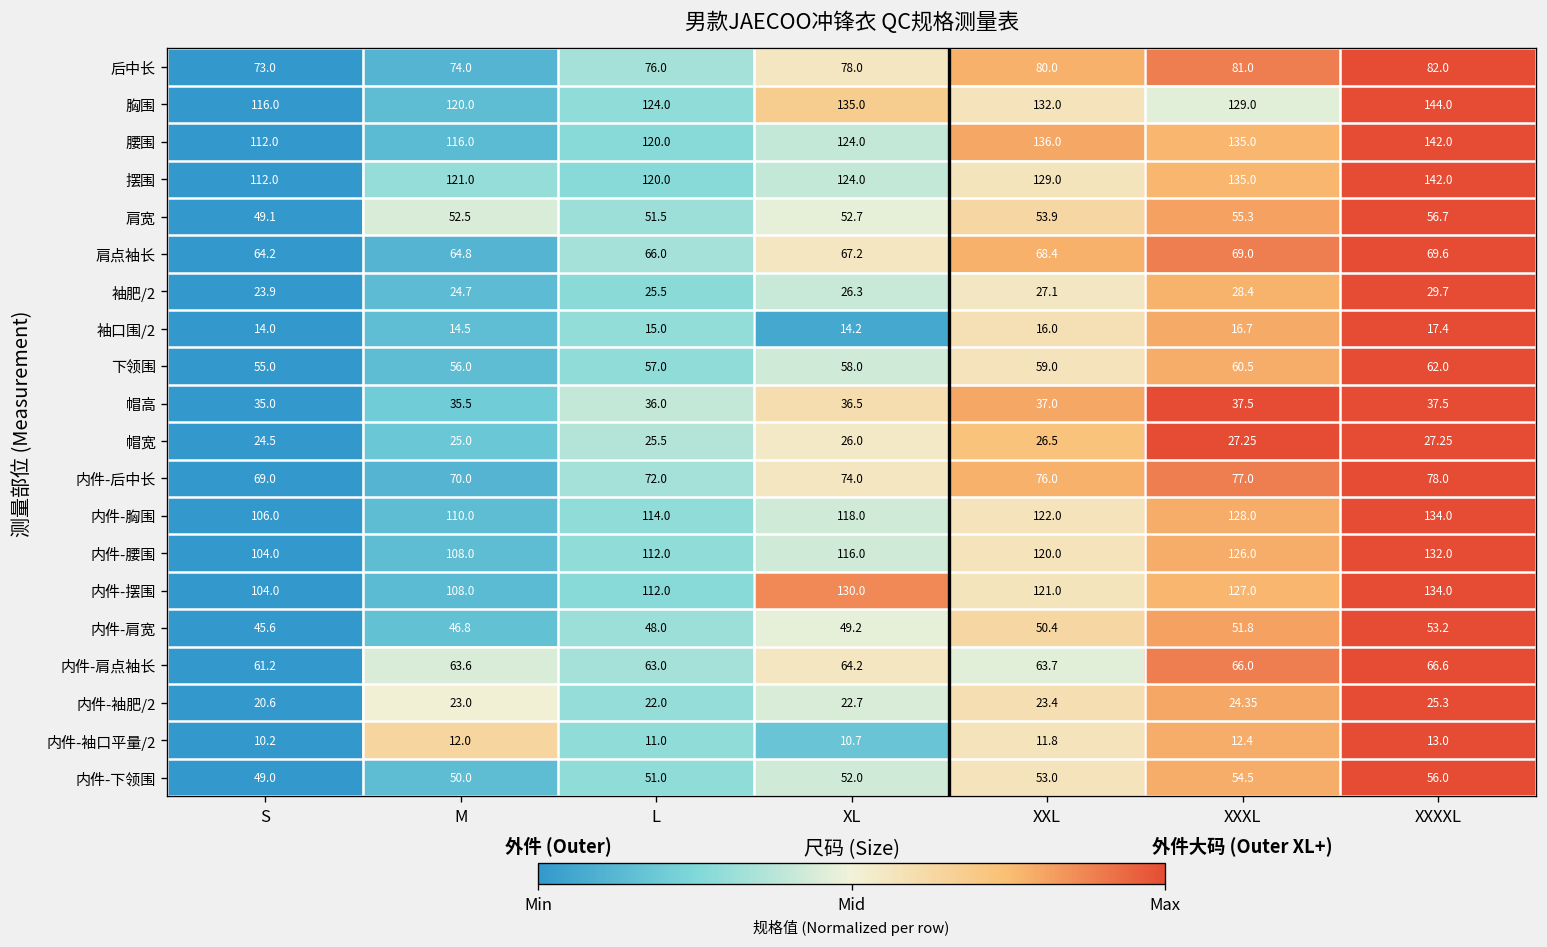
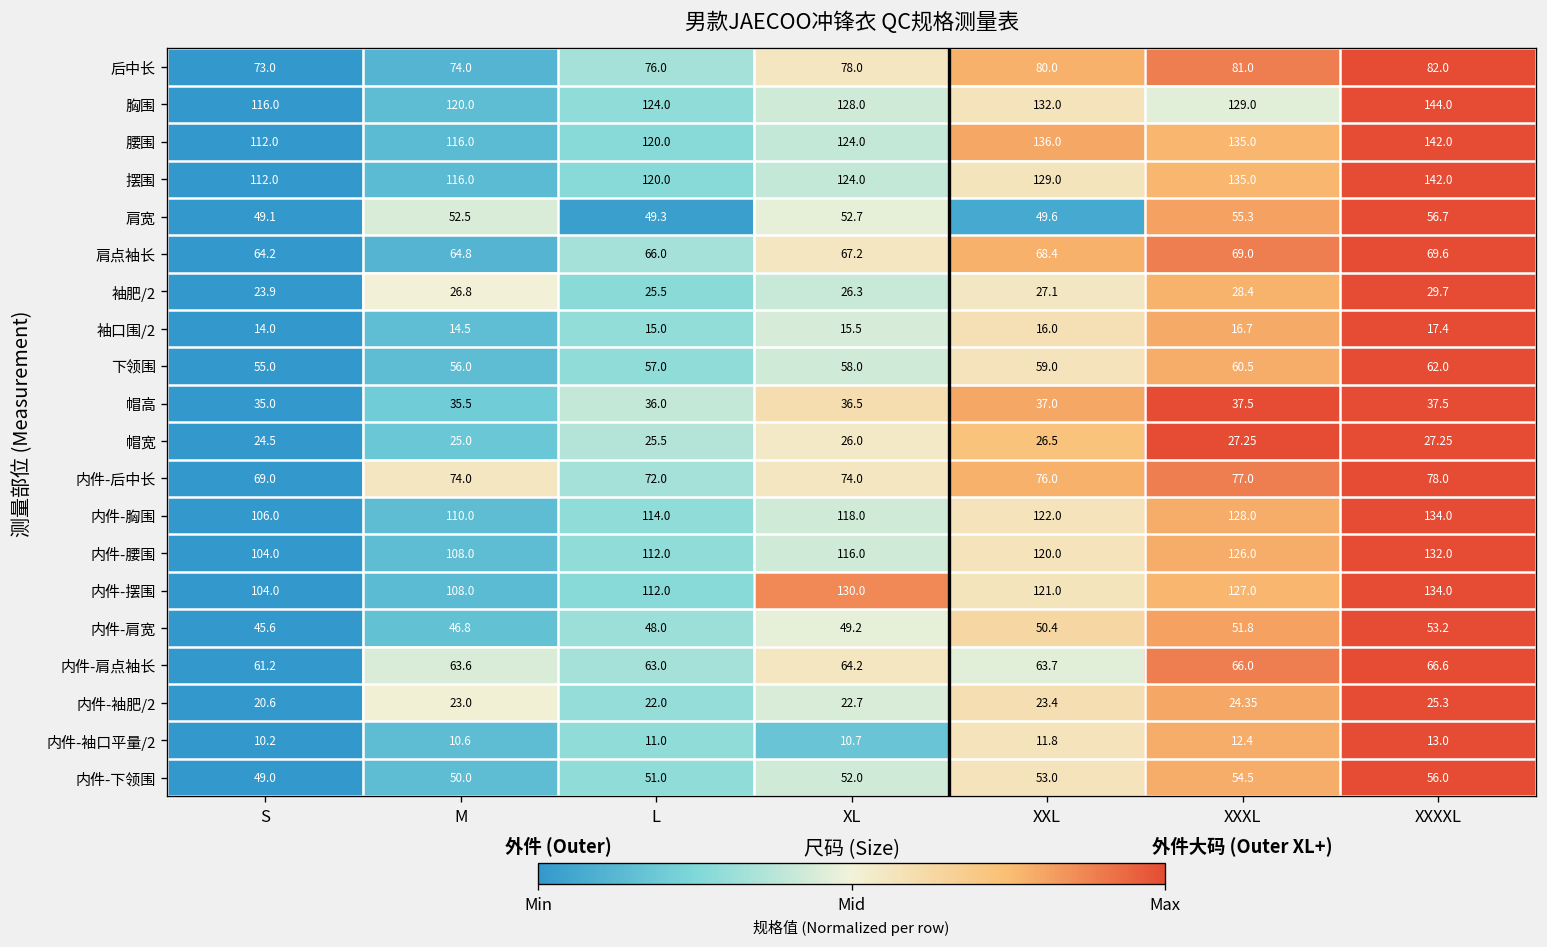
  {
    "后中长": {
      "S": 73.0,
      "M": 74.0,
      "L": 76.0,
      "XL": 78.0,
      "XXL": 80.0,
      "XXXL": 81.0,
      "XXXXL": 82.0
    },
    "胸围": {
      "S": 116.0,
      "M": 120.0,
      "L": 124.0,
-     "XL": 135.0,
+     "XL": 128.0,
      "XXL": 132.0,
      "XXXL": 129.0,
      "XXXXL": 144.0
    },
    "腰围": {
      "S": 112.0,
      "M": 116.0,
      "L": 120.0,
      "XL": 124.0,
      "XXL": 136.0,
      "XXXL": 135.0,
      "XXXXL": 142.0
    },
    "摆围": {
      "S": 112.0,
-     "M": 121.0,
+     "M": 116.0,
      "L": 120.0,
      "XL": 124.0,
      "XXL": 129.0,
      "XXXL": 135.0,
      "XXXXL": 142.0
    },
    "肩宽": {
      "S": 49.1,
      "M": 52.5,
-     "L": 51.5,
+     "L": 49.3,
      "XL": 52.7,
-     "XXL": 53.9,
+     "XXL": 49.6,
      "XXXL": 55.3,
      "XXXXL": 56.7
    },
    "肩点袖长": {
      "S": 64.2,
      "M": 64.8,
      "L": 66.0,
      "XL": 67.2,
      "XXL": 68.4,
      "XXXL": 69.0,
      "XXXXL": 69.6
    },
    "袖肥/2": {
      "S": 23.9,
-     "M": 24.7,
+     "M": 26.8,
      "L": 25.5,
      "XL": 26.3,
      "XXL": 27.1,
      "XXXL": 28.4,
      "XXXXL": 29.7
    },
    "袖口围/2": {
      "S": 14.0,
      "M": 14.5,
      "L": 15.0,
-     "XL": 14.2,
+     "XL": 15.5,
      "XXL": 16.0,
      "XXXL": 16.7,
      "XXXXL": 17.4
    },
    "下领围": {
      "S": 55.0,
      "M": 56.0,
      "L": 57.0,
      "XL": 58.0,
      "XXL": 59.0,
      "XXXL": 60.5,
      "XXXXL": 62.0
    },
    "帽高": {
      "S": 35.0,
      "M": 35.5,
      "L": 36.0,
      "XL": 36.5,
      "XXL": 37.0,
      "XXXL": 37.5,
      "XXXXL": 37.5
    },
    "帽宽": {
      "S": 24.5,
      "M": 25.0,
      "L": 25.5,
      "XL": 26.0,
      "XXL": 26.5,
      "XXXL": 27.25,
      "XXXXL": 27.25
    },
    "内件-后中长": {
      "S": 69.0,
-     "M": 70.0,
+     "M": 74.0,
      "L": 72.0,
      "XL": 74.0,
      "XXL": 76.0,
      "XXXL": 77.0,
      "XXXXL": 78.0
    },
    "内件-胸围": {
      "S": 106.0,
      "M": 110.0,
      "L": 114.0,
      "XL": 118.0,
      "XXL": 122.0,
      "XXXL": 128.0,
      "XXXXL": 134.0
    },
    "内件-腰围": {
      "S": 104.0,
      "M": 108.0,
      "L": 112.0,
      "XL": 116.0,
      "XXL": 120.0,
      "XXXL": 126.0,
      "XXXXL": 132.0
    },
    "内件-摆围": {
      "S": 104.0,
      "M": 108.0,
      "L": 112.0,
      "XL": 130.0,
      "XXL": 121.0,
      "XXXL": 127.0,
      "XXXXL": 134.0
    },
    "内件-肩宽": {
      "S": 45.6,
      "M": 46.8,
      "L": 48.0,
      "XL": 49.2,
      "XXL": 50.4,
      "XXXL": 51.8,
      "XXXXL": 53.2
    },
    "内件-肩点袖长": {
      "S": 61.2,
      "M": 63.6,
      "L": 63.0,
      "XL": 64.2,
      "XXL": 63.7,
      "XXXL": 66.0,
      "XXXXL": 66.6
    },
    "内件-袖肥/2": {
      "S": 20.6,
      "M": 23.0,
      "L": 22.0,
      "XL": 22.7,
      "XXL": 23.4,
      "XXXL": 24.35,
      "XXXXL": 25.3
    },
    "内件-袖口平量/2": {
      "S": 10.2,
-     "M": 12.0,
+     "M": 10.6,
      "L": 11.0,
      "XL": 10.7,
      "XXL": 11.8,
      "XXXL": 12.4,
      "XXXXL": 13.0
    },
    "内件-下领围": {
      "S": 49.0,
      "M": 50.0,
      "L": 51.0,
      "XL": 52.0,
      "XXL": 53.0,
      "XXXL": 54.5,
      "XXXXL": 56.0
    }
  }
